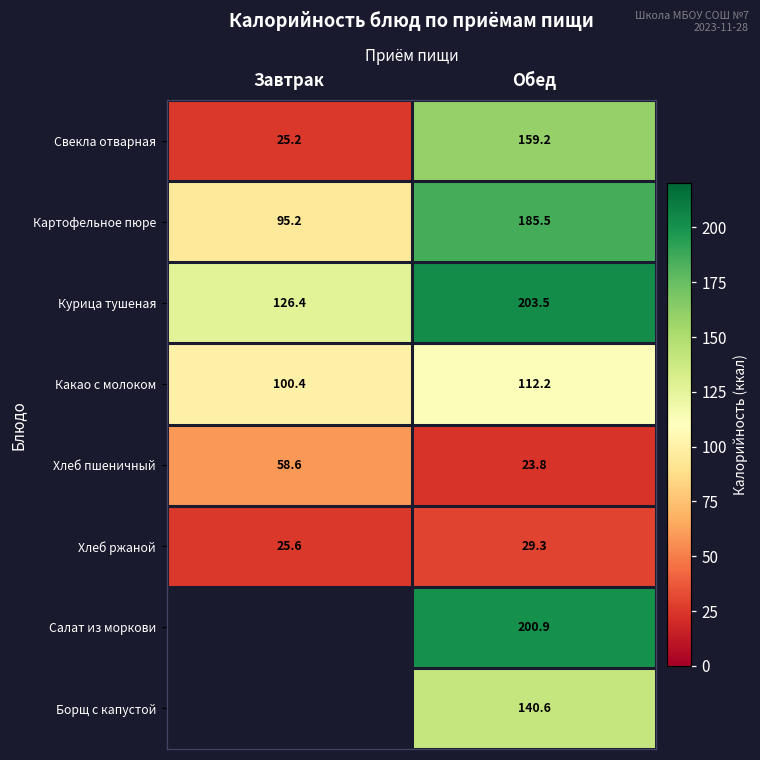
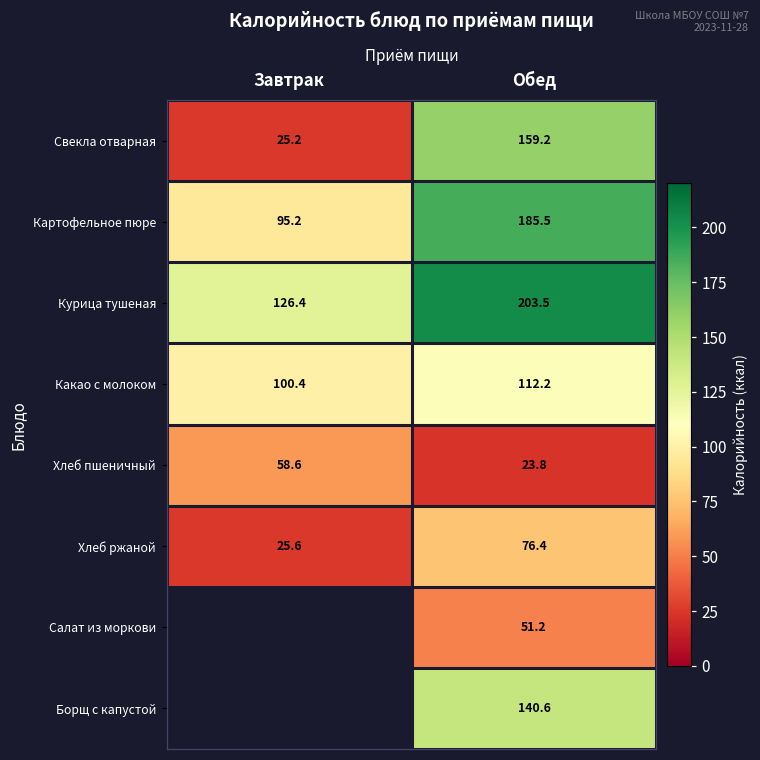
  {
    "Свекла отварная": {
      "Завтрак": 25.2,
      "Обед": 159.2
    },
    "Картофельное пюре": {
      "Завтрак": 95.2,
      "Обед": 185.5
    },
    "Курица тушеная": {
      "Завтрак": 126.4,
      "Обед": 203.5
    },
    "Какао с молоком": {
      "Завтрак": 100.4,
      "Обед": 112.2
    },
    "Хлеб пшеничный": {
      "Завтрак": 58.6,
      "Обед": 23.8
    },
    "Хлеб ржаной": {
      "Завтрак": 25.6,
-     "Обед": 29.3
+     "Обед": 76.4
    },
    "Салат из моркови": {
-     "Обед": 200.9
+     "Обед": 51.2
    },
    "Борщ с капустой": {
      "Обед": 140.6
    }
  }
